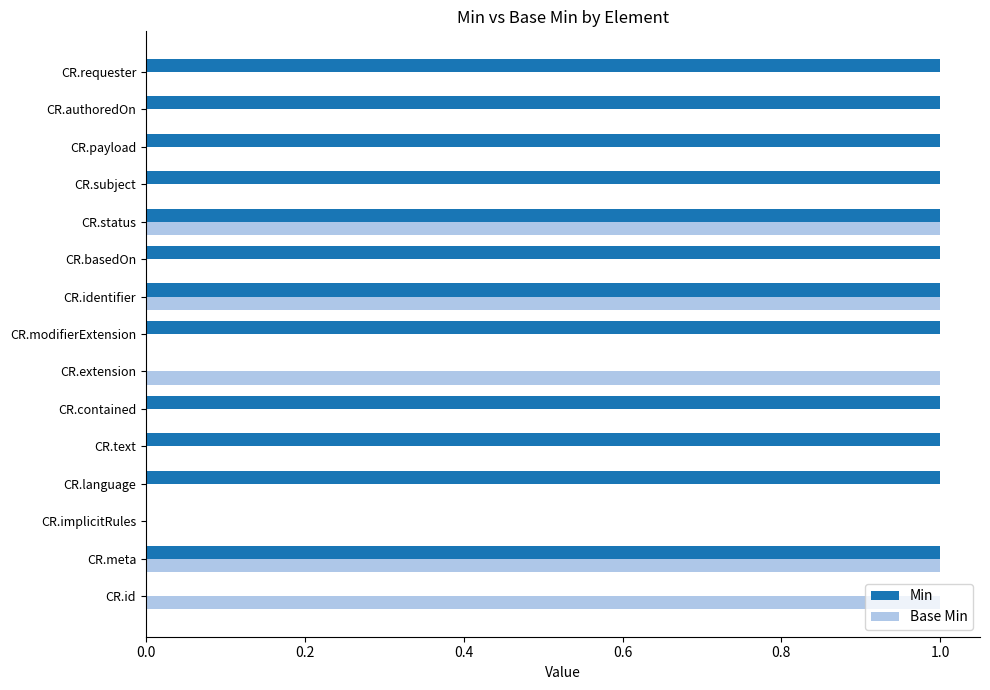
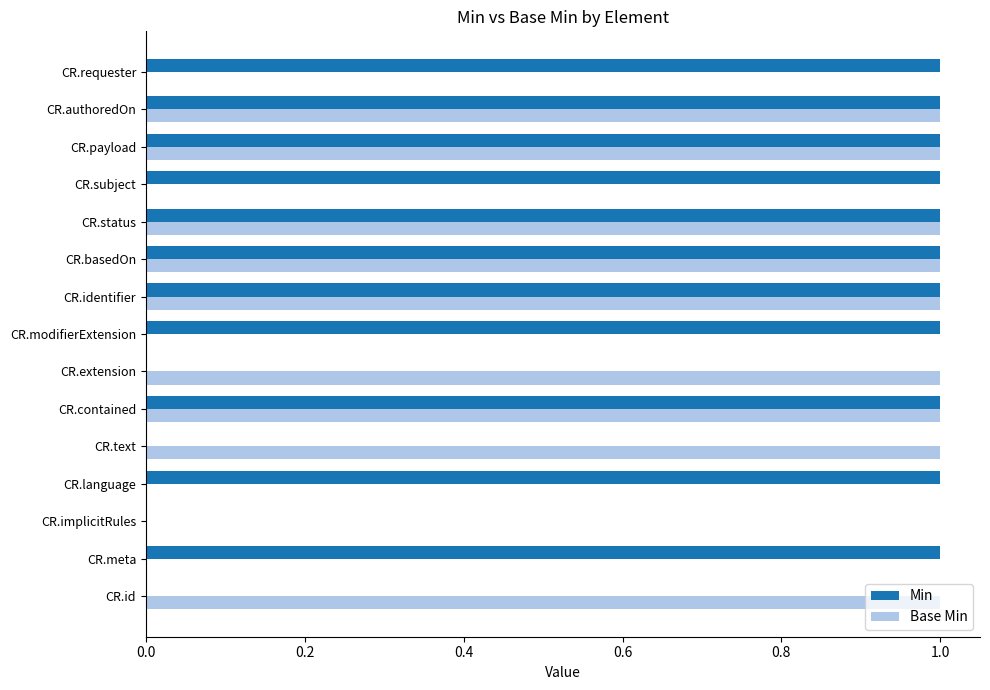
  {
    "Min": {
      "CR.requester": 1,
      "CR.authoredOn": 1,
      "CR.payload": 1,
      "CR.subject": 1,
      "CR.status": 1,
      "CR.basedOn": 1,
      "CR.identifier": 1,
      "CR.modifierExtension": 1,
      "CR.extension": 0,
      "CR.contained": 1,
-     "CR.text": 1,
+     "CR.text": 0,
      "CR.language": 1,
      "CR.implicitRules": 0,
      "CR.meta": 1,
      "CR.id": 0
    },
    "Base Min": {
      "CR.requester": 0,
-     "CR.authoredOn": 0,
-     "CR.payload": 0,
+     "CR.authoredOn": 1,
+     "CR.payload": 1,
      "CR.subject": 0,
      "CR.status": 1,
-     "CR.basedOn": 0,
+     "CR.basedOn": 1,
      "CR.identifier": 1,
      "CR.modifierExtension": 0,
      "CR.extension": 1,
-     "CR.contained": 0,
-     "CR.text": 0,
+     "CR.contained": 1,
+     "CR.text": 1,
      "CR.language": 0,
      "CR.implicitRules": 0,
-     "CR.meta": 1
+     "CR.meta": 0
    }
  }
